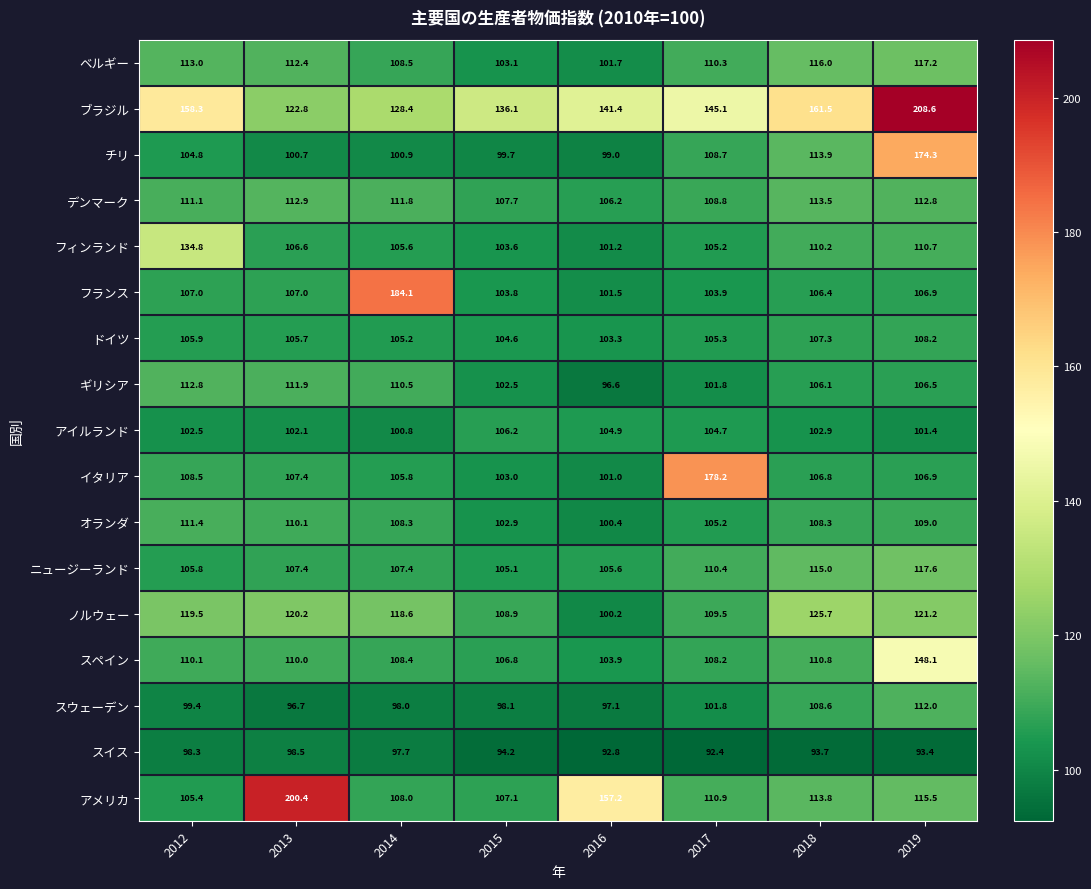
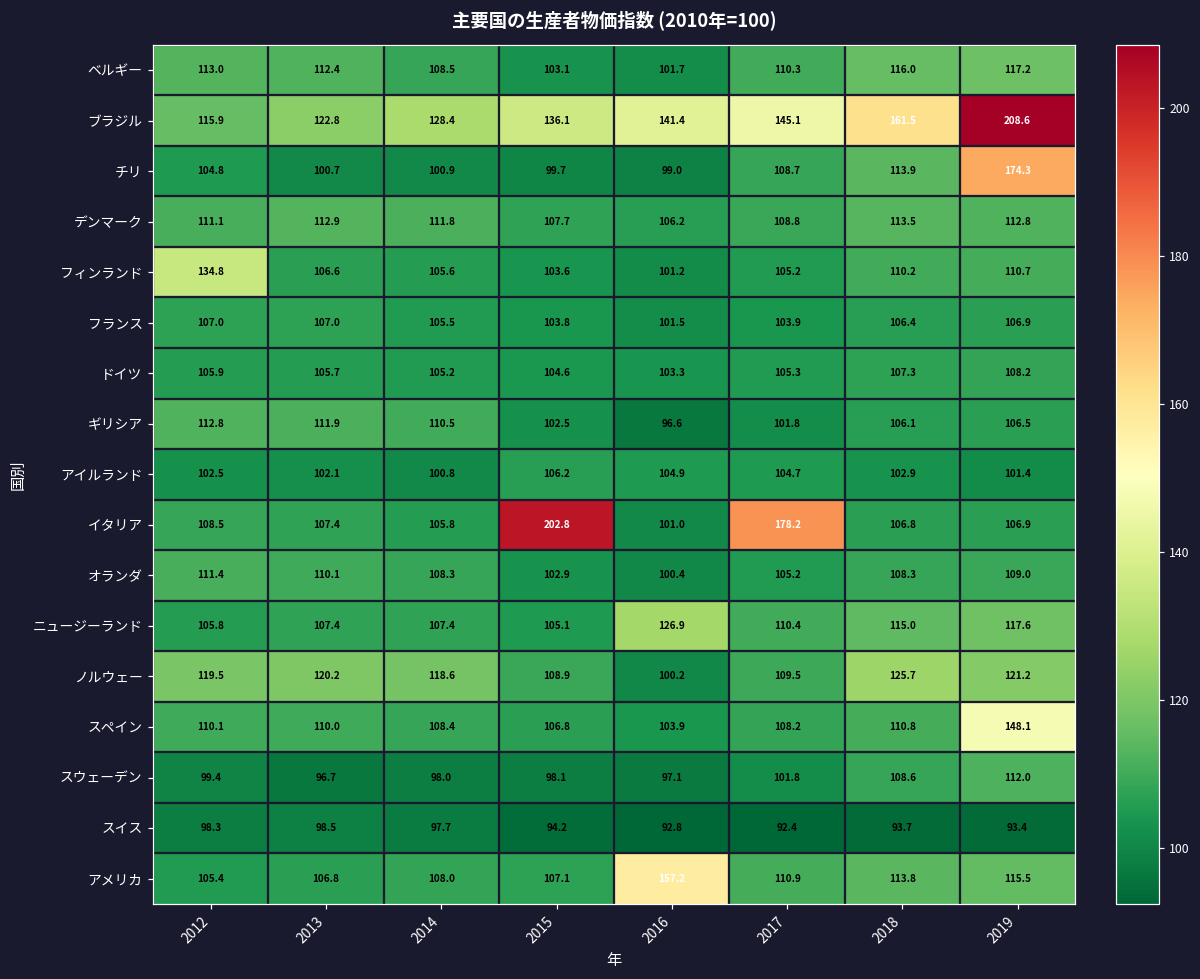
  {
    "ベルギー": {
      "2012": 113.0,
      "2013": 112.4,
      "2014": 108.5,
      "2015": 103.1,
      "2016": 101.7,
      "2017": 110.3,
      "2018": 116.0,
      "2019": 117.2
    },
    "ブラジル": {
-     "2012": 158.3,
+     "2012": 115.9,
      "2013": 122.8,
      "2014": 128.4,
      "2015": 136.1,
      "2016": 141.4,
      "2017": 145.1,
      "2018": 161.5,
      "2019": 208.6
    },
    "チリ": {
      "2012": 104.8,
      "2013": 100.7,
      "2014": 100.9,
      "2015": 99.7,
      "2016": 99.0,
      "2017": 108.7,
      "2018": 113.9,
      "2019": 174.3
    },
    "デンマーク": {
      "2012": 111.1,
      "2013": 112.9,
      "2014": 111.8,
      "2015": 107.7,
      "2016": 106.2,
      "2017": 108.8,
      "2018": 113.5,
      "2019": 112.8
    },
    "フィンランド": {
      "2012": 134.8,
      "2013": 106.6,
      "2014": 105.6,
      "2015": 103.6,
      "2016": 101.2,
      "2017": 105.2,
      "2018": 110.2,
      "2019": 110.7
    },
    "フランス": {
      "2012": 107.0,
      "2013": 107.0,
-     "2014": 184.1,
+     "2014": 105.5,
      "2015": 103.8,
      "2016": 101.5,
      "2017": 103.9,
      "2018": 106.4,
      "2019": 106.9
    },
    "ドイツ": {
      "2012": 105.9,
      "2013": 105.7,
      "2014": 105.2,
      "2015": 104.6,
      "2016": 103.3,
      "2017": 105.3,
      "2018": 107.3,
      "2019": 108.2
    },
    "ギリシア": {
      "2012": 112.8,
      "2013": 111.9,
      "2014": 110.5,
      "2015": 102.5,
      "2016": 96.6,
      "2017": 101.8,
      "2018": 106.1,
      "2019": 106.5
    },
    "アイルランド": {
      "2012": 102.5,
      "2013": 102.1,
      "2014": 100.8,
      "2015": 106.2,
      "2016": 104.9,
      "2017": 104.7,
      "2018": 102.9,
      "2019": 101.4
    },
    "イタリア": {
      "2012": 108.5,
      "2013": 107.4,
      "2014": 105.8,
-     "2015": 103.0,
+     "2015": 202.8,
      "2016": 101.0,
      "2017": 178.2,
      "2018": 106.8,
      "2019": 106.9
    },
    "オランダ": {
      "2012": 111.4,
      "2013": 110.1,
      "2014": 108.3,
      "2015": 102.9,
      "2016": 100.4,
      "2017": 105.2,
      "2018": 108.3,
      "2019": 109.0
    },
    "ニュージーランド": {
      "2012": 105.8,
      "2013": 107.4,
      "2014": 107.4,
      "2015": 105.1,
-     "2016": 105.6,
+     "2016": 126.9,
      "2017": 110.4,
      "2018": 115.0,
      "2019": 117.6
    },
    "ノルウェー": {
      "2012": 119.5,
      "2013": 120.2,
      "2014": 118.6,
      "2015": 108.9,
      "2016": 100.2,
      "2017": 109.5,
      "2018": 125.7,
      "2019": 121.2
    },
    "スペイン": {
      "2012": 110.1,
      "2013": 110.0,
      "2014": 108.4,
      "2015": 106.8,
      "2016": 103.9,
      "2017": 108.2,
      "2018": 110.8,
      "2019": 148.1
    },
    "スウェーデン": {
      "2012": 99.4,
      "2013": 96.7,
      "2014": 98.0,
      "2015": 98.1,
      "2016": 97.1,
      "2017": 101.8,
      "2018": 108.6,
      "2019": 112.0
    },
    "スイス": {
      "2012": 98.3,
      "2013": 98.5,
      "2014": 97.7,
      "2015": 94.2,
      "2016": 92.8,
      "2017": 92.4,
      "2018": 93.7,
      "2019": 93.4
    },
    "アメリカ": {
      "2012": 105.4,
-     "2013": 200.4,
+     "2013": 106.8,
      "2014": 108.0,
      "2015": 107.1,
      "2016": 157.2,
      "2017": 110.9,
      "2018": 113.8,
      "2019": 115.5
    }
  }
